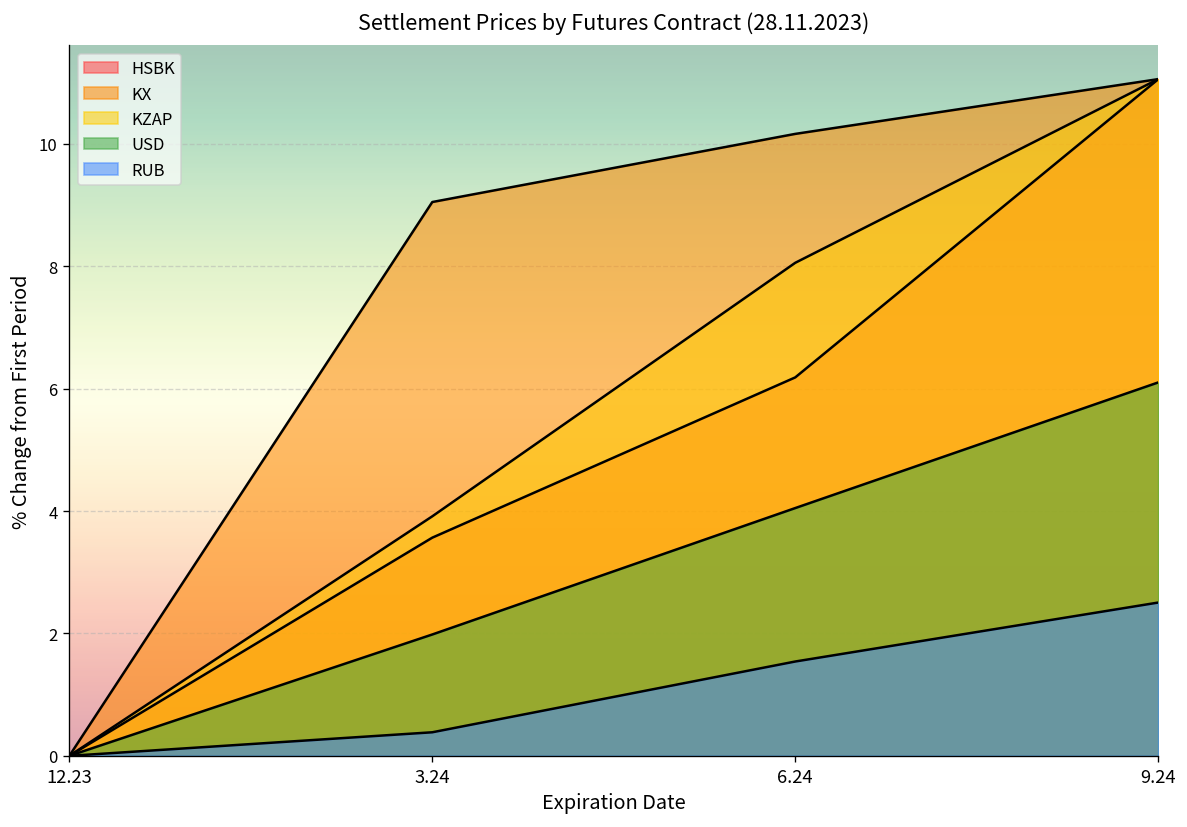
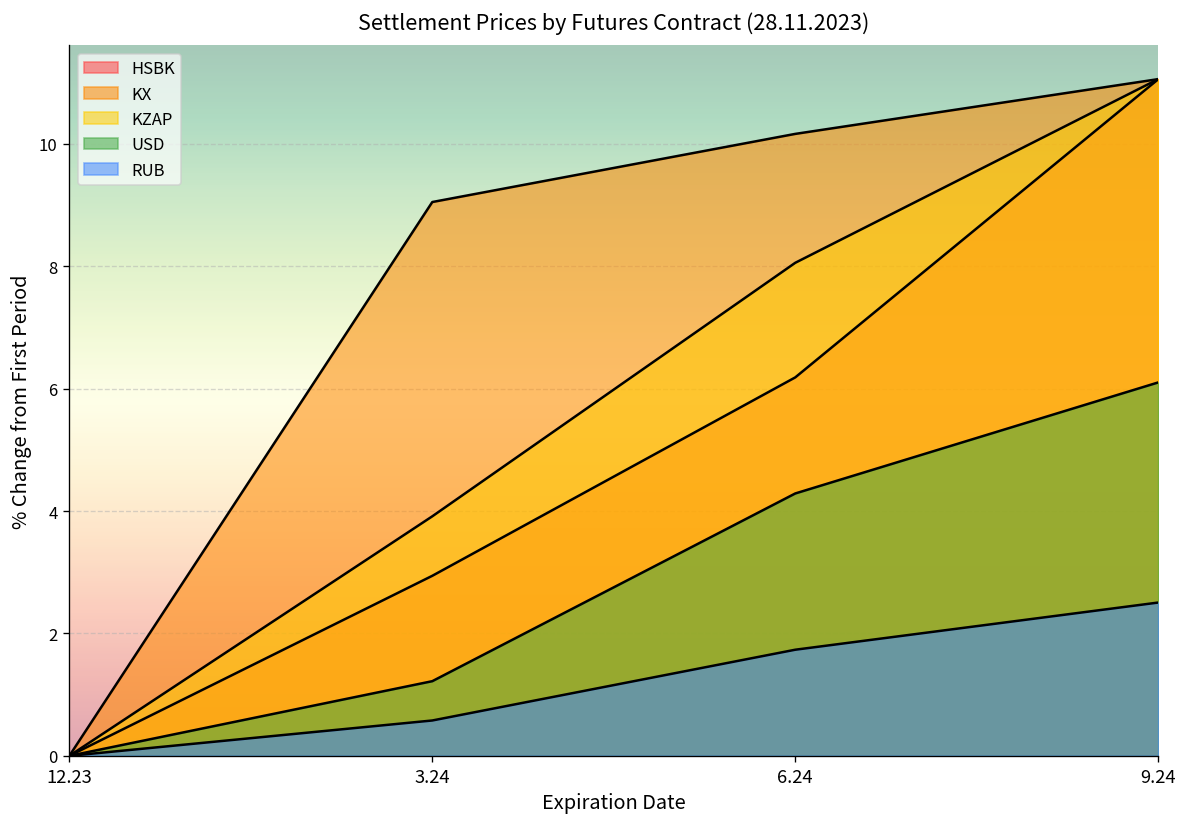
  {
    "HSBK": {
-     "3.24": 3.6,
+     "3.24": 2.9,
      "6.24": 6.2
    },
    "USD": {
-     "3.24": 2.0,
-     "6.24": 4.0,
+     "3.24": 1.2,
+     "6.24": 4.3,
      "9.24": 6.1
    },
    "RUB": {
-     "3.24": 0.4,
-     "6.24": 1.5,
+     "3.24": 0.6,
+     "6.24": 1.7,
      "9.24": 2.5
    }
  }
